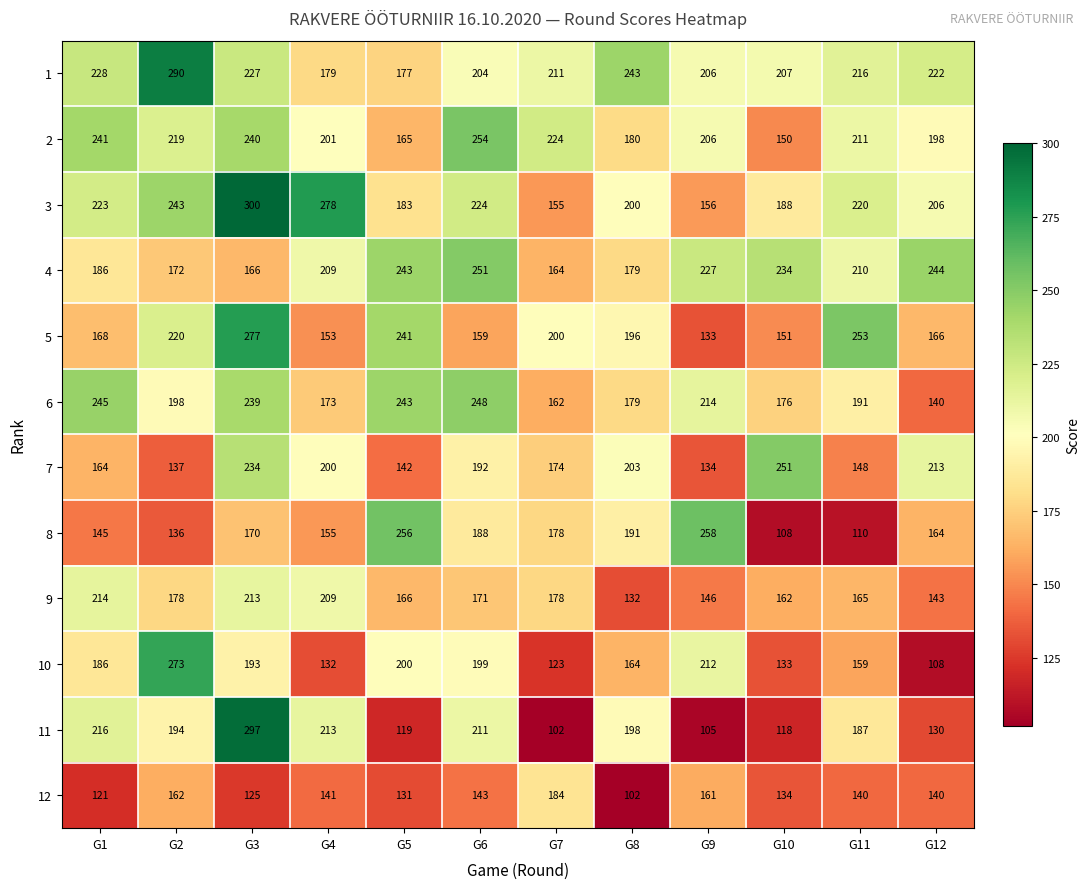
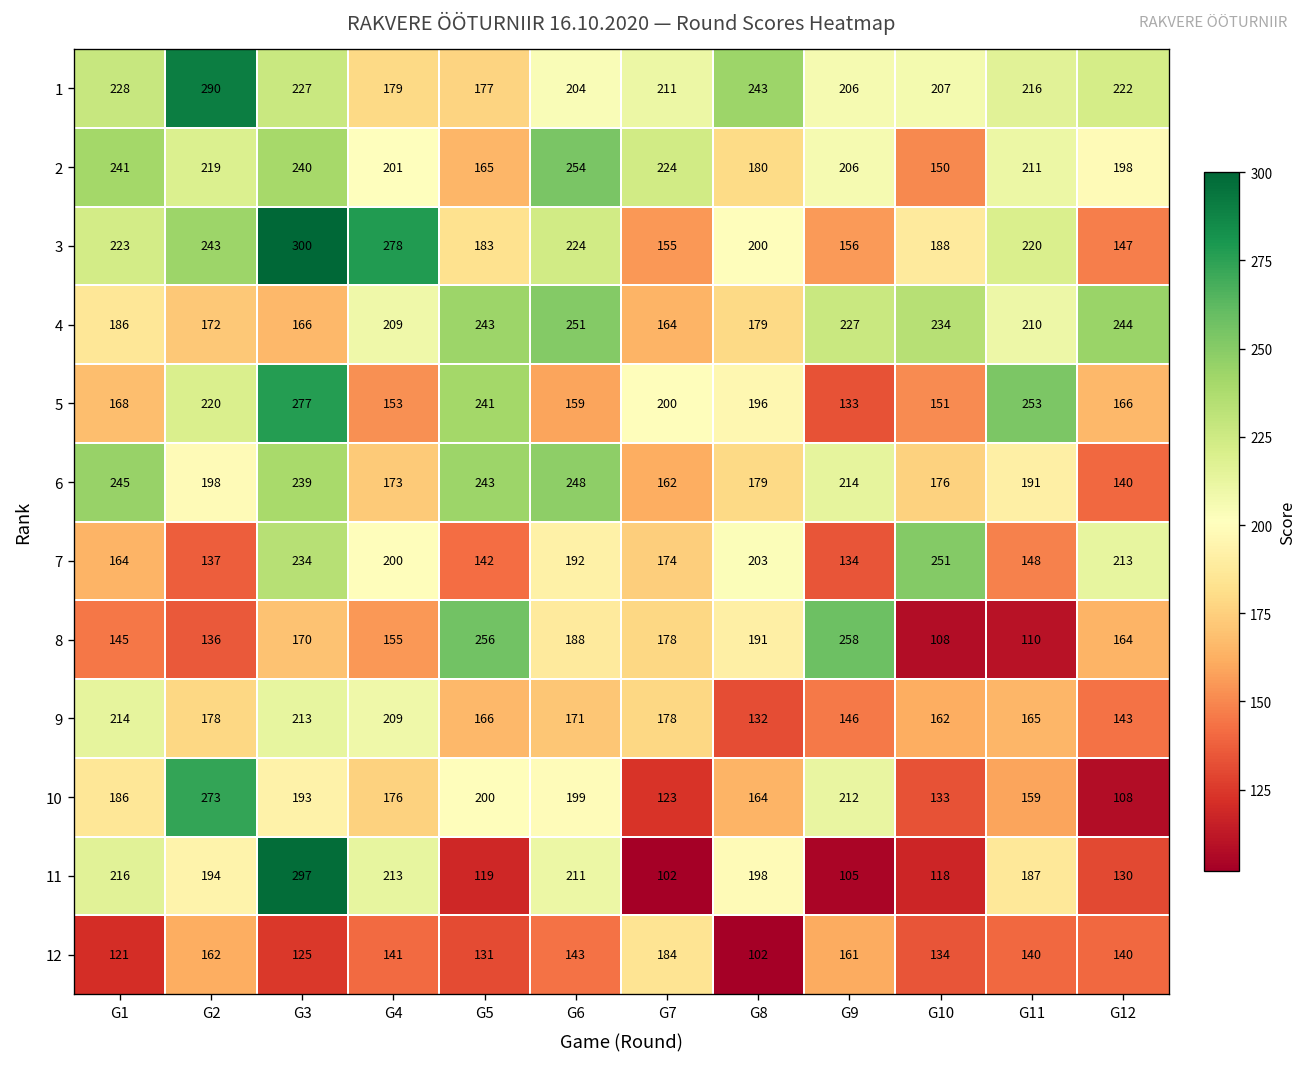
  {
    "1": {
      "G1": 228,
      "G2": 290,
      "G3": 227,
      "G4": 179,
      "G5": 177,
      "G6": 204,
      "G7": 211,
      "G8": 243,
      "G9": 206,
      "G10": 207,
      "G11": 216,
      "G12": 222
    },
    "2": {
      "G1": 241,
      "G2": 219,
      "G3": 240,
      "G4": 201,
      "G5": 165,
      "G6": 254,
      "G7": 224,
      "G8": 180,
      "G9": 206,
      "G10": 150,
      "G11": 211,
      "G12": 198
    },
    "3": {
      "G1": 223,
      "G2": 243,
      "G3": 300,
      "G4": 278,
      "G5": 183,
      "G6": 224,
      "G7": 155,
      "G8": 200,
      "G9": 156,
      "G10": 188,
      "G11": 220,
-     "G12": 206
+     "G12": 147
    },
    "4": {
      "G1": 186,
      "G2": 172,
      "G3": 166,
      "G4": 209,
      "G5": 243,
      "G6": 251,
      "G7": 164,
      "G8": 179,
      "G9": 227,
      "G10": 234,
      "G11": 210,
      "G12": 244
    },
    "5": {
      "G1": 168,
      "G2": 220,
      "G3": 277,
      "G4": 153,
      "G5": 241,
      "G6": 159,
      "G7": 200,
      "G8": 196,
      "G9": 133,
      "G10": 151,
      "G11": 253,
      "G12": 166
    },
    "6": {
      "G1": 245,
      "G2": 198,
      "G3": 239,
      "G4": 173,
      "G5": 243,
      "G6": 248,
      "G7": 162,
      "G8": 179,
      "G9": 214,
      "G10": 176,
      "G11": 191,
      "G12": 140
    },
    "7": {
      "G1": 164,
      "G2": 137,
      "G3": 234,
      "G4": 200,
      "G5": 142,
      "G6": 192,
      "G7": 174,
      "G8": 203,
      "G9": 134,
      "G10": 251,
      "G11": 148,
      "G12": 213
    },
    "8": {
      "G1": 145,
      "G2": 136,
      "G3": 170,
      "G4": 155,
      "G5": 256,
      "G6": 188,
      "G7": 178,
      "G8": 191,
      "G9": 258,
      "G10": 108,
      "G11": 110,
      "G12": 164
    },
    "9": {
      "G1": 214,
      "G2": 178,
      "G3": 213,
      "G4": 209,
      "G5": 166,
      "G6": 171,
      "G7": 178,
      "G8": 132,
      "G9": 146,
      "G10": 162,
      "G11": 165,
      "G12": 143
    },
    "10": {
      "G1": 186,
      "G2": 273,
      "G3": 193,
-     "G4": 132,
+     "G4": 176,
      "G5": 200,
      "G6": 199,
      "G7": 123,
      "G8": 164,
      "G9": 212,
      "G10": 133,
      "G11": 159,
      "G12": 108
    },
    "11": {
      "G1": 216,
      "G2": 194,
      "G3": 297,
      "G4": 213,
      "G5": 119,
      "G6": 211,
      "G7": 102,
      "G8": 198,
      "G9": 105,
      "G10": 118,
      "G11": 187,
      "G12": 130
    },
    "12": {
      "G1": 121,
      "G2": 162,
      "G3": 125,
      "G4": 141,
      "G5": 131,
      "G6": 143,
      "G7": 184,
      "G8": 102,
      "G9": 161,
      "G10": 134,
      "G11": 140,
      "G12": 140
    }
  }
